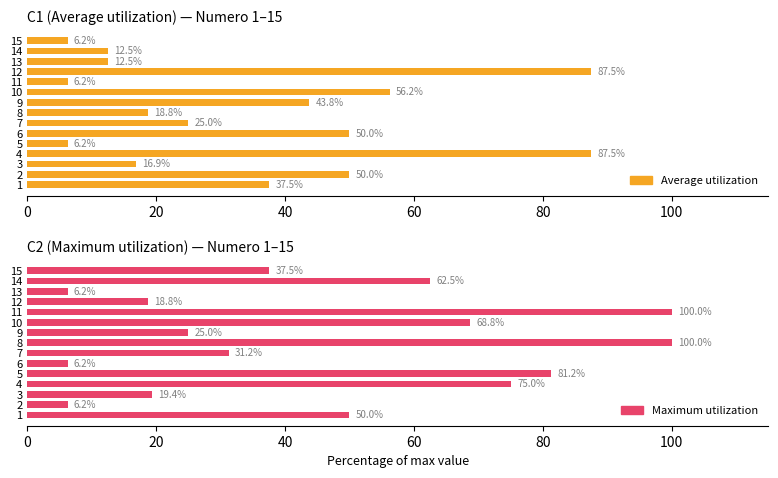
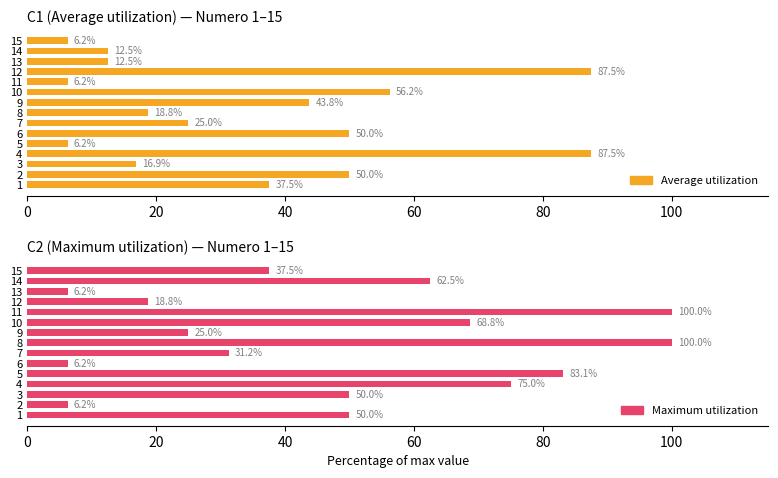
  {
    "C1 (Average utilization) — Numero 1–15": {
      "15": "6.2%",
      "14": "12.5%",
      "13": "12.5%",
      "12": "87.5%",
      "11": "6.2%",
      "10": "56.2%",
      "9": "43.8%",
      "8": "18.8%",
      "7": "25.0%",
      "6": "50.0%",
      "5": "6.2%",
      "4": "87.5%",
      "3": "16.9%",
      "2": "50.0%",
      "1": "37.5%"
    },
    "C2 (Maximum utilization) — Numero 1–15": {
      "15": "37.5%",
      "14": "62.5%",
      "13": "6.2%",
      "12": "18.8%",
      "11": "100.0%",
      "10": "68.8%",
      "9": "25.0%",
      "8": "100.0%",
      "7": "31.2%",
      "6": "6.2%",
-     "5": "81.2%",
+     "5": "83.1%",
      "4": "75.0%",
-     "3": "19.4%",
+     "3": "50.0%",
      "2": "6.2%",
      "1": "50.0%"
    }
  }
